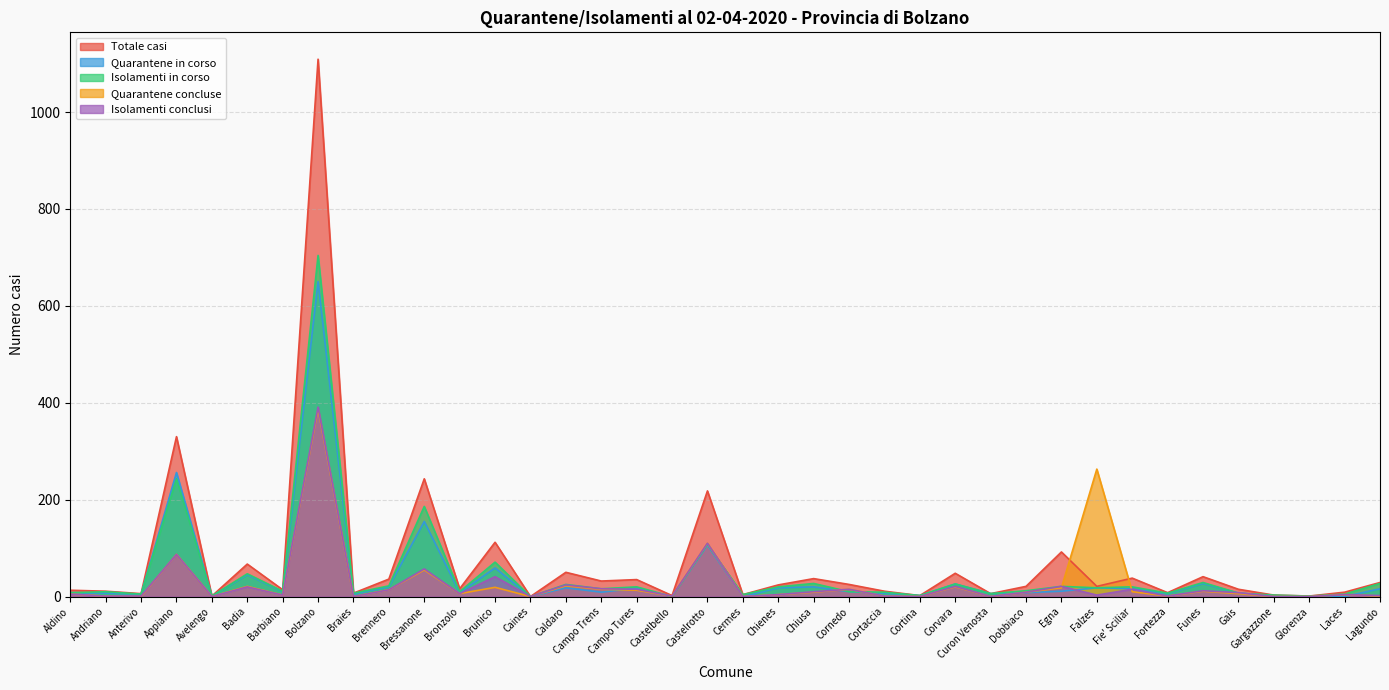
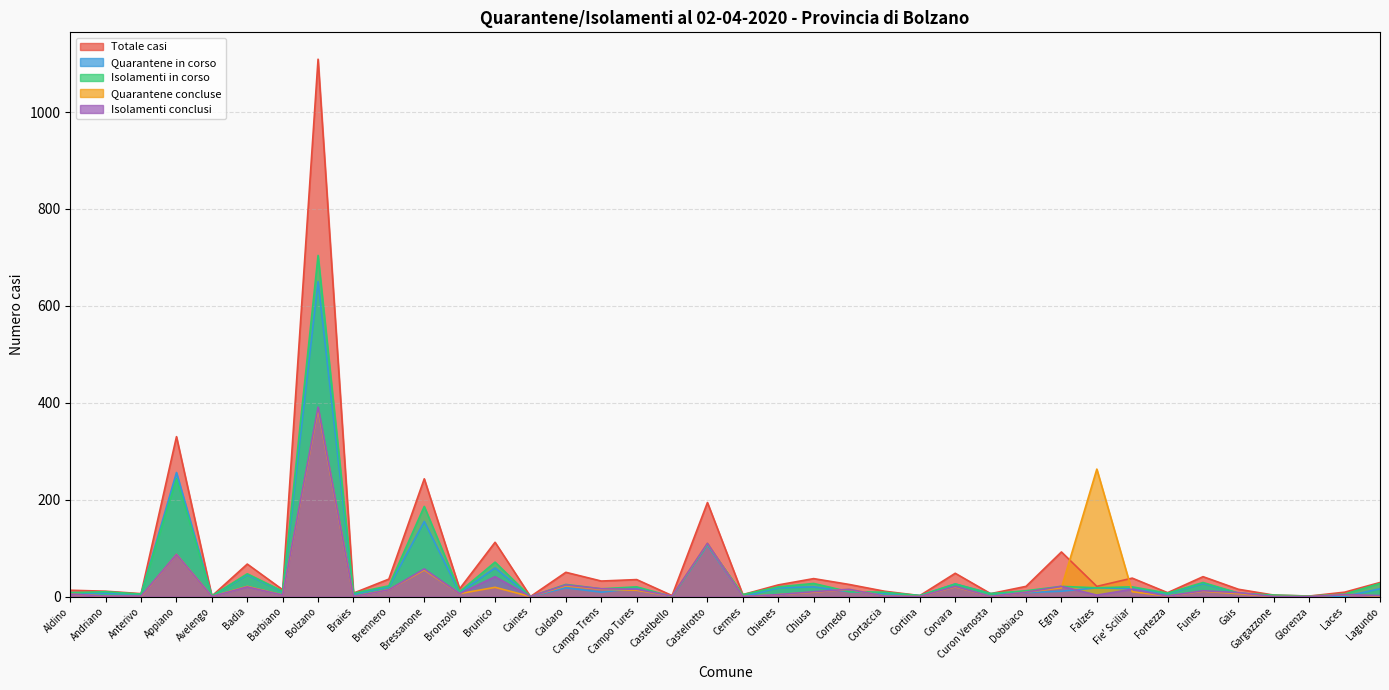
  {
    "Totale casi": {
      "Appiano": 330,
      "Badia": 70,
      "Bolzano": 1110,
      "Brennero": 40,
      "Bressanone": 240,
      "Bronzolo": 20,
      "Brunico": 110,
      "Caldaro": 50,
      "Campo Trens": 30,
      "Campo Tures": 40,
-     "Castelrotto": 220,
+     "Castelrotto": 190,
      "Chiusa": 40,
      "Cornedo": 30,
      "Corvara": 50,
      "Dobbiaco": 20,
      "Egna": 90,
      "Fie' Sciliar": 40,
      "Funes": 40,
      "Gais": 20
    },
    "Quarantene in corso": {
      "Appiano": 260,
      "Bolzano": 650,
      "Bressanone": 160,
      "Brunico": 60,
      "Campo Trens": 10,
      "Chiusa": 20,
      "Egna": 10,
      "Lagundo": 20
    },
    "Isolamenti in corso": {
      "Appiano": 240,
      "Bolzano": 700,
      "Bressanone": 190,
      "Brunico": 70,
      "Chiusa": 30
    },
    "Quarantene concluse": {
      "Brunico": 20,
      "Falzes": 260
    },
    "Isolamenti conclusi": {
      "Brunico": 40,
      "Falzes": 0
    }
  }
